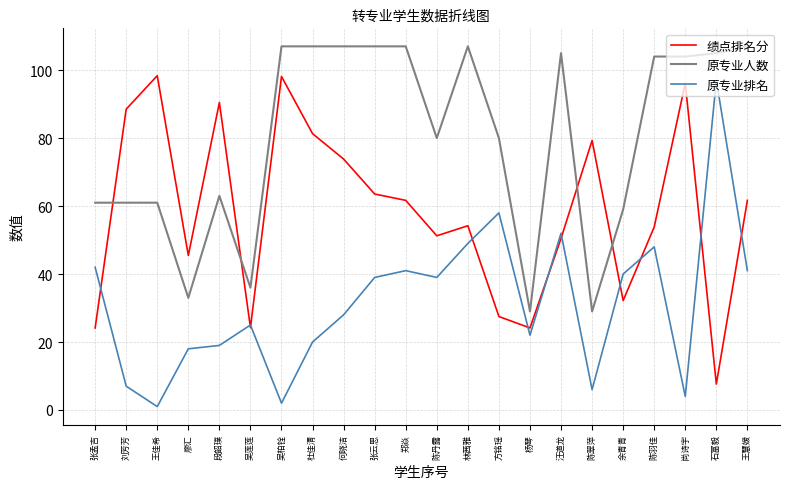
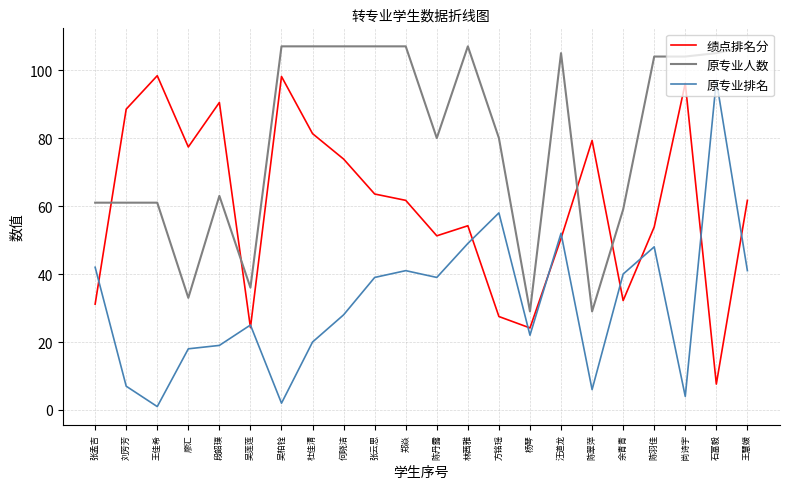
  {
    "绩点排名分": {
-     "张孟吉": 24,
+     "张孟吉": 31,
      "刘芳芳": 89,
      "王佳希": 98,
-     "廖汇": 45,
+     "廖汇": 77,
      "段韶璞": 90,
      "吴莲莲": 24,
      "吴柏铨": 98,
      "杜佳清": 81,
      "何晓洁": 74,
      "张云思": 64,
      "郑焱": 62,
      "陈丹露": 51,
      "林茜雅": 54,
      "方铭瑶": 28,
      "杨琴": 24,
      "汪道龙": 50,
      "陈翠萍": 79,
      "余青青": 32,
      "陈羽佳": 54,
      "石富毅": 8,
      "王慧媛": 62
    },
    "原专业人数": {
      "张孟吉": 61,
      "刘芳芳": 61,
      "王佳希": 61,
      "廖汇": 33,
      "段韶璞": 63,
      "吴莲莲": 36,
      "吴柏铨": 107,
      "杜佳清": 107,
      "何晓洁": 107,
      "张云思": 107,
      "郑焱": 107,
      "陈丹露": 80,
      "林茜雅": 107,
      "方铭瑶": 80,
      "杨琴": 29,
      "汪道龙": 105,
      "陈翠萍": 29,
      "余青青": 59,
      "陈羽佳": 104
    },
    "原专业排名": {
      "张孟吉": 42,
      "刘芳芳": 7,
      "王佳希": 1,
      "廖汇": 18,
      "段韶璞": 19,
      "吴莲莲": 25,
      "吴柏铨": 2,
      "杜佳清": 20,
      "何晓洁": 28,
      "张云思": 39,
      "郑焱": 41,
      "陈丹露": 39,
      "林茜雅": 49,
      "方铭瑶": 58,
      "杨琴": 22,
      "汪道龙": 52,
      "陈翠萍": 6,
      "余青青": 40,
      "陈羽佳": 48,
      "尚诗宇": 4,
      "王慧媛": 41
    }
  }
